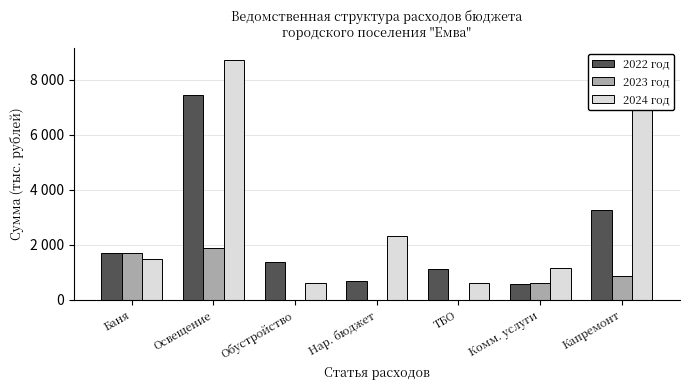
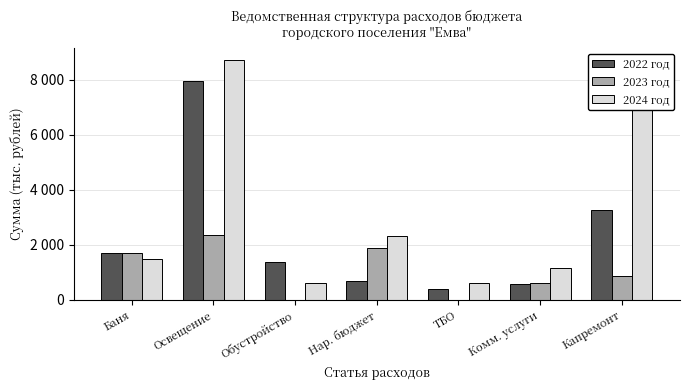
  {
    "2022 год": {
      "Баня": 1700,
-     "Освещение": 7400,
+     "Освещение": 8000,
      "Обустройство": 1400,
      "Нар. бюджет": 700,
-     "ТБО": 1100,
+     "ТБО": 400,
      "Комм. услуги": 600,
      "Капремонт": 3300
    },
    "2023 год": {
      "Баня": 1700,
-     "Освещение": 1900,
+     "Освещение": 2300,
      "Обустройство": 0,
-     "Нар. бюджет": 0,
+     "Нар. бюджет": 1900,
      "ТБО": 0,
      "Комм. услуги": 600,
      "Капремонт": 900
    },
    "2024 год": {
      "Баня": 1500,
      "Освещение": 8700,
      "Обустройство": 600,
      "Нар. бюджет": 2300,
      "ТБО": 600,
      "Комм. услуги": 1200
    }
  }
